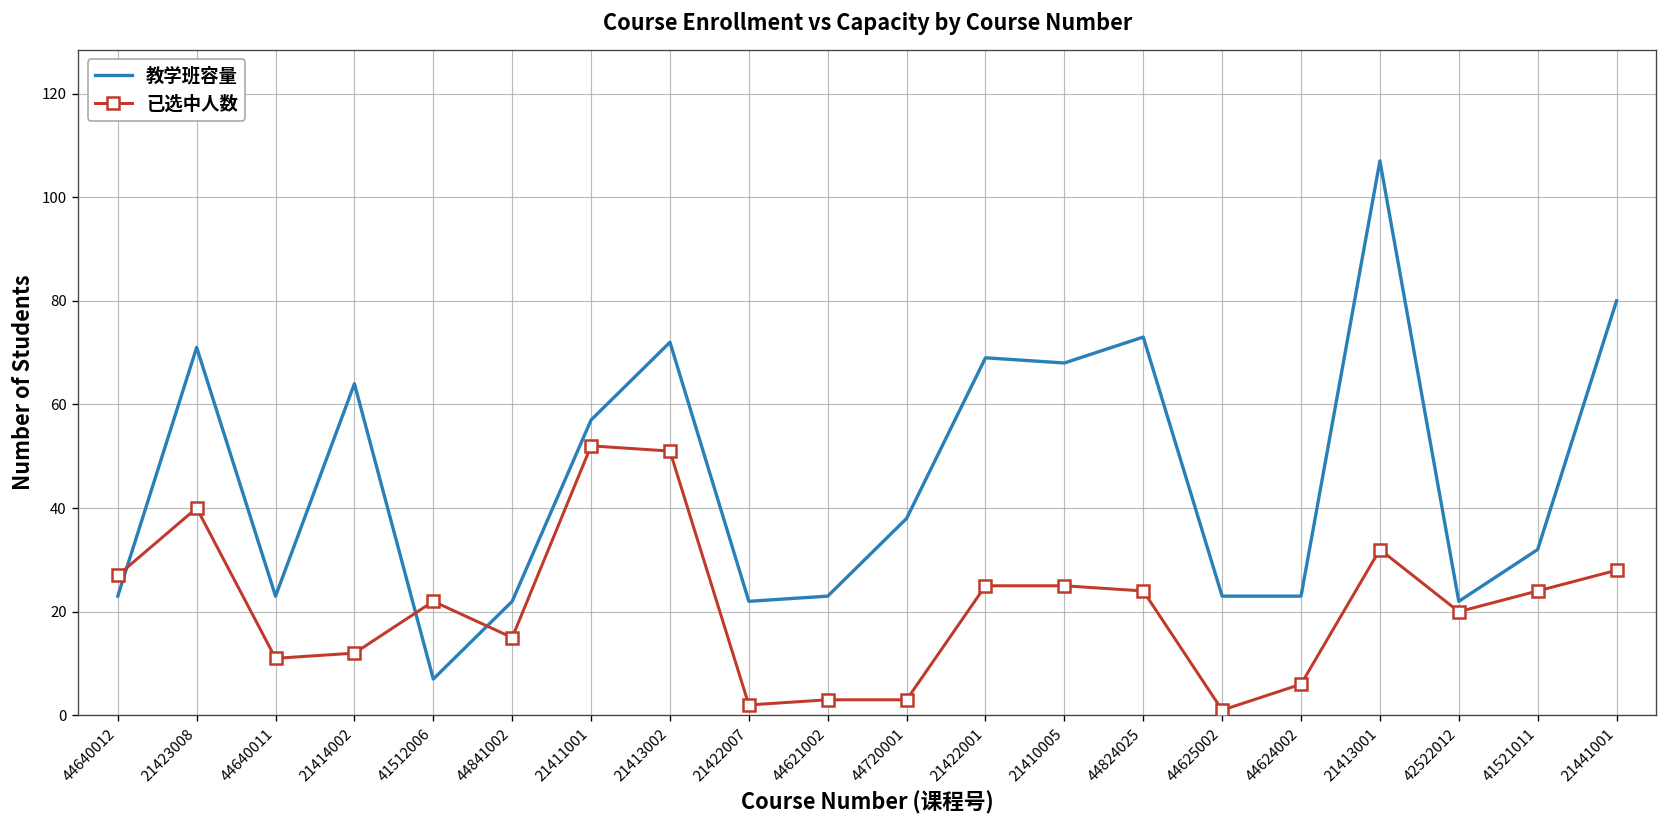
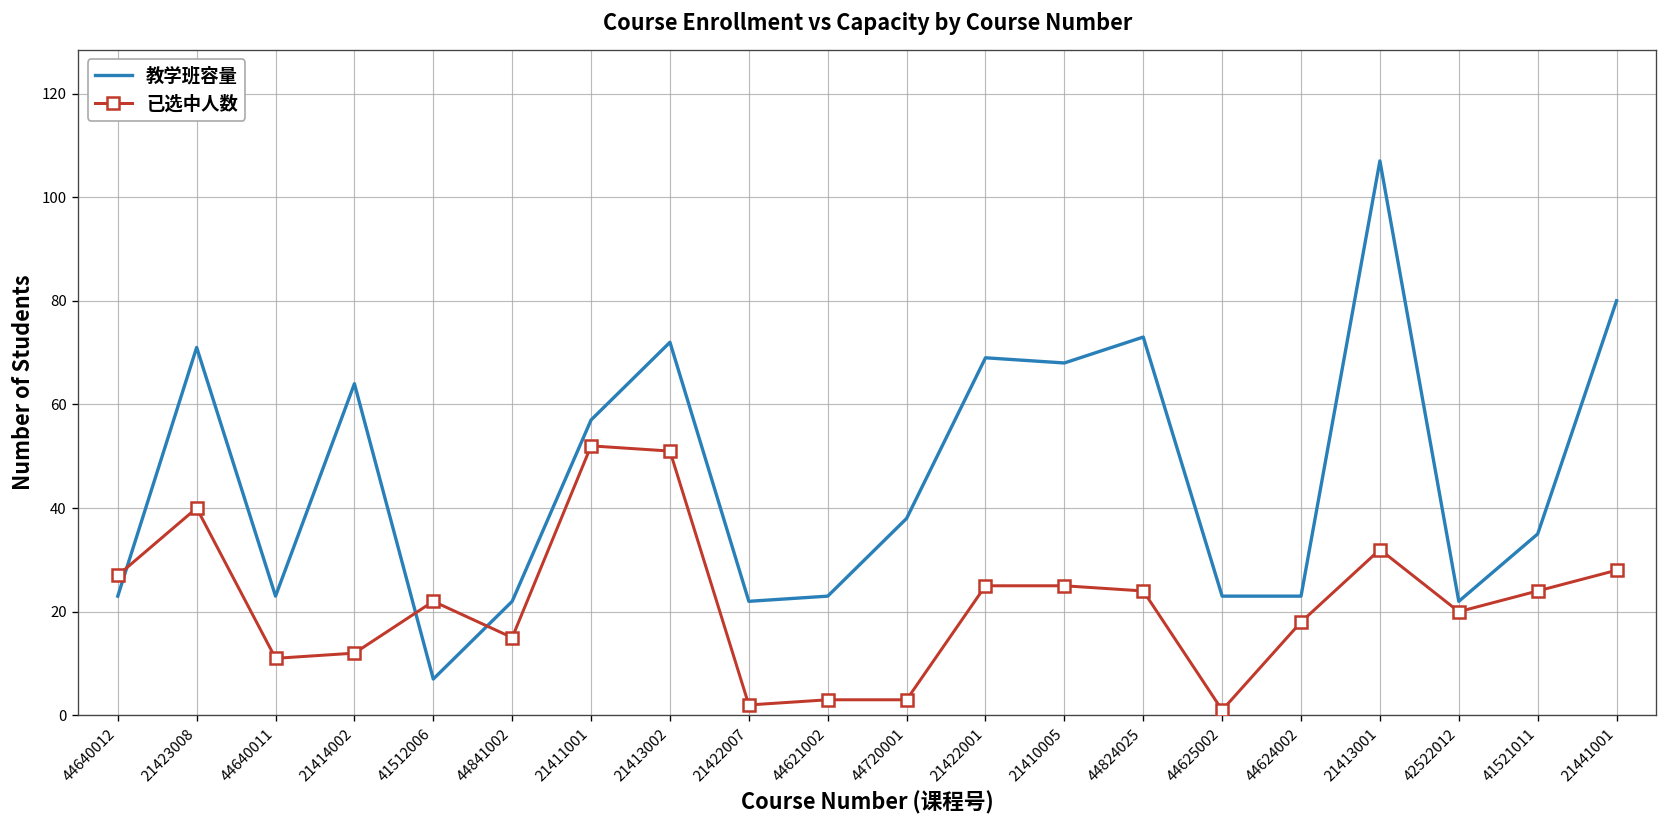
  {
    "教学班容量": {
      "44640012": 23,
      "21423008": 71,
      "44640011": 23,
      "21414002": 64,
      "41512006": 7,
      "44841002": 22,
      "21411001": 57,
      "21413002": 72,
      "21422007": 22,
      "44621002": 23,
      "44720001": 38,
      "21422001": 69,
      "21410005": 68,
      "44824025": 73,
      "44625002": 23,
      "44624002": 23,
      "21413001": 107,
      "42522012": 22,
-     "41521011": 32,
+     "41521011": 35,
      "21441001": 80
    },
    "已选中人数": {
      "44640012": 27,
      "21423008": 40,
      "44640011": 11,
      "21414002": 12,
      "41512006": 22,
      "44841002": 15,
      "21411001": 52,
      "21413002": 51,
      "21422007": 2,
      "44621002": 3,
      "44720001": 3,
      "21422001": 25,
      "21410005": 25,
      "44824025": 24,
      "44625002": 1,
-     "44624002": 6,
+     "44624002": 18,
      "21413001": 32,
      "42522012": 20,
      "41521011": 24,
      "21441001": 28
    }
  }
